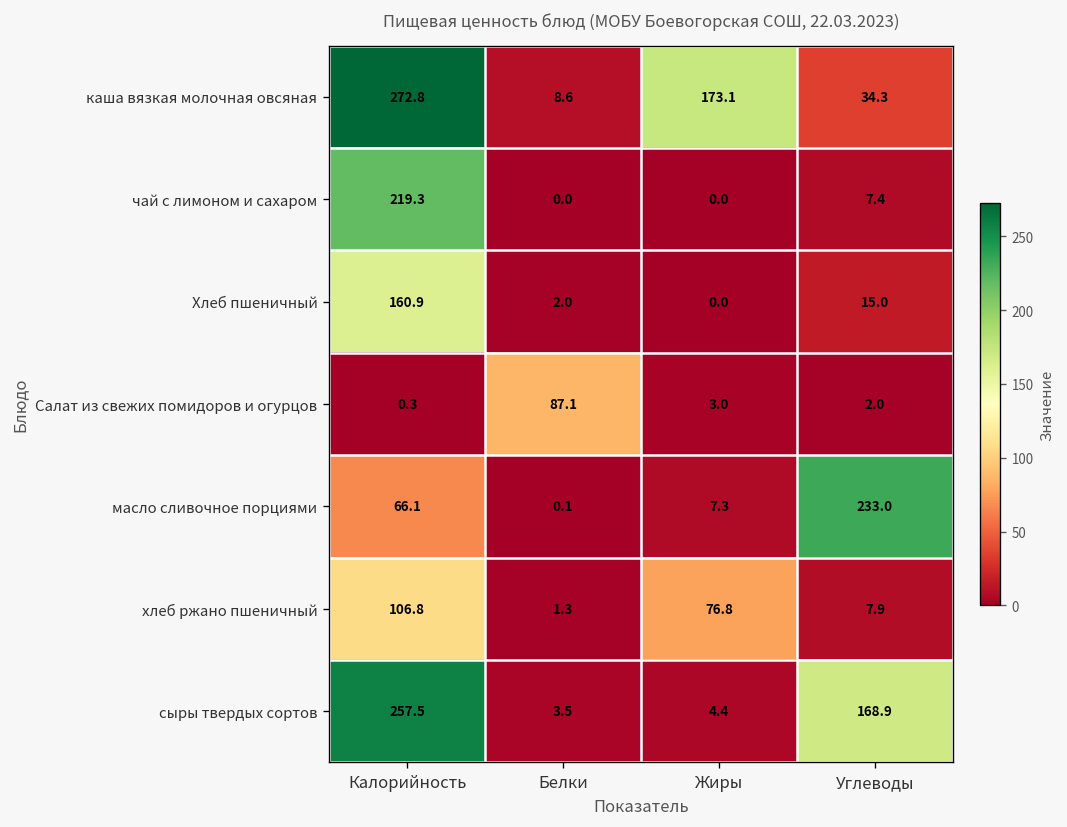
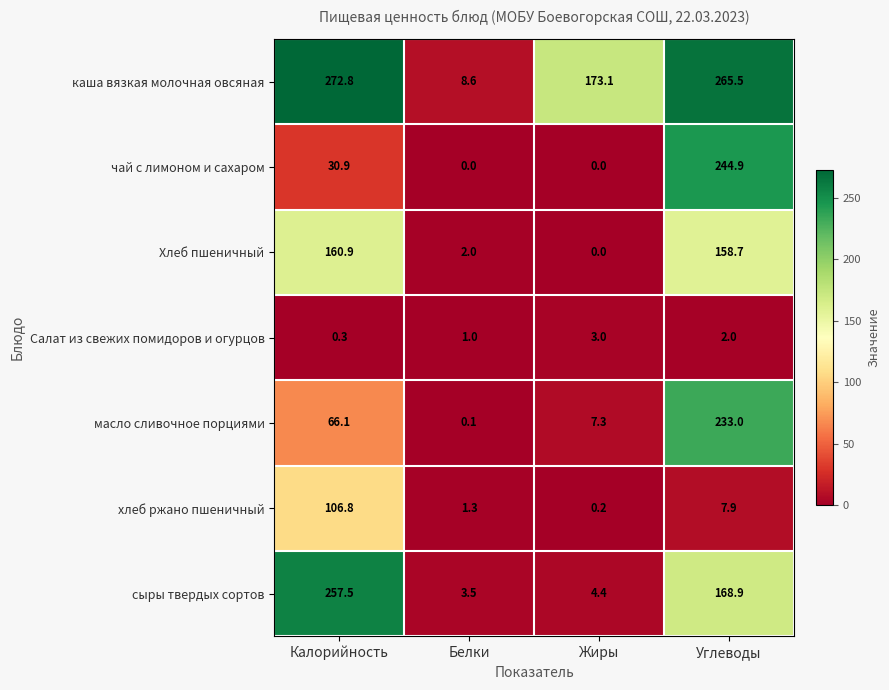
  {
    "каша вязкая молочная овсяная": {
      "Калорийность": 272.8,
      "Белки": 8.6,
      "Жиры": 173.1,
-     "Углеводы": 34.3
+     "Углеводы": 265.5
    },
    "чай с лимоном и сахаром": {
-     "Калорийность": 219.3,
+     "Калорийность": 30.9,
      "Белки": 0.0,
      "Жиры": 0.0,
-     "Углеводы": 7.4
+     "Углеводы": 244.9
    },
    "Хлеб пшеничный": {
      "Калорийность": 160.9,
      "Белки": 2.0,
      "Жиры": 0.0,
-     "Углеводы": 15.0
+     "Углеводы": 158.7
    },
    "Салат из свежих помидоров и огурцов": {
      "Калорийность": 0.3,
-     "Белки": 87.1,
+     "Белки": 1.0,
      "Жиры": 3.0,
      "Углеводы": 2.0
    },
    "масло сливочное порциями": {
      "Калорийность": 66.1,
      "Белки": 0.1,
      "Жиры": 7.3,
      "Углеводы": 233.0
    },
    "хлеб ржано пшеничный": {
      "Калорийность": 106.8,
      "Белки": 1.3,
-     "Жиры": 76.8,
+     "Жиры": 0.2,
      "Углеводы": 7.9
    },
    "сыры твердых сортов": {
      "Калорийность": 257.5,
      "Белки": 3.5,
      "Жиры": 4.4,
      "Углеводы": 168.9
    }
  }
